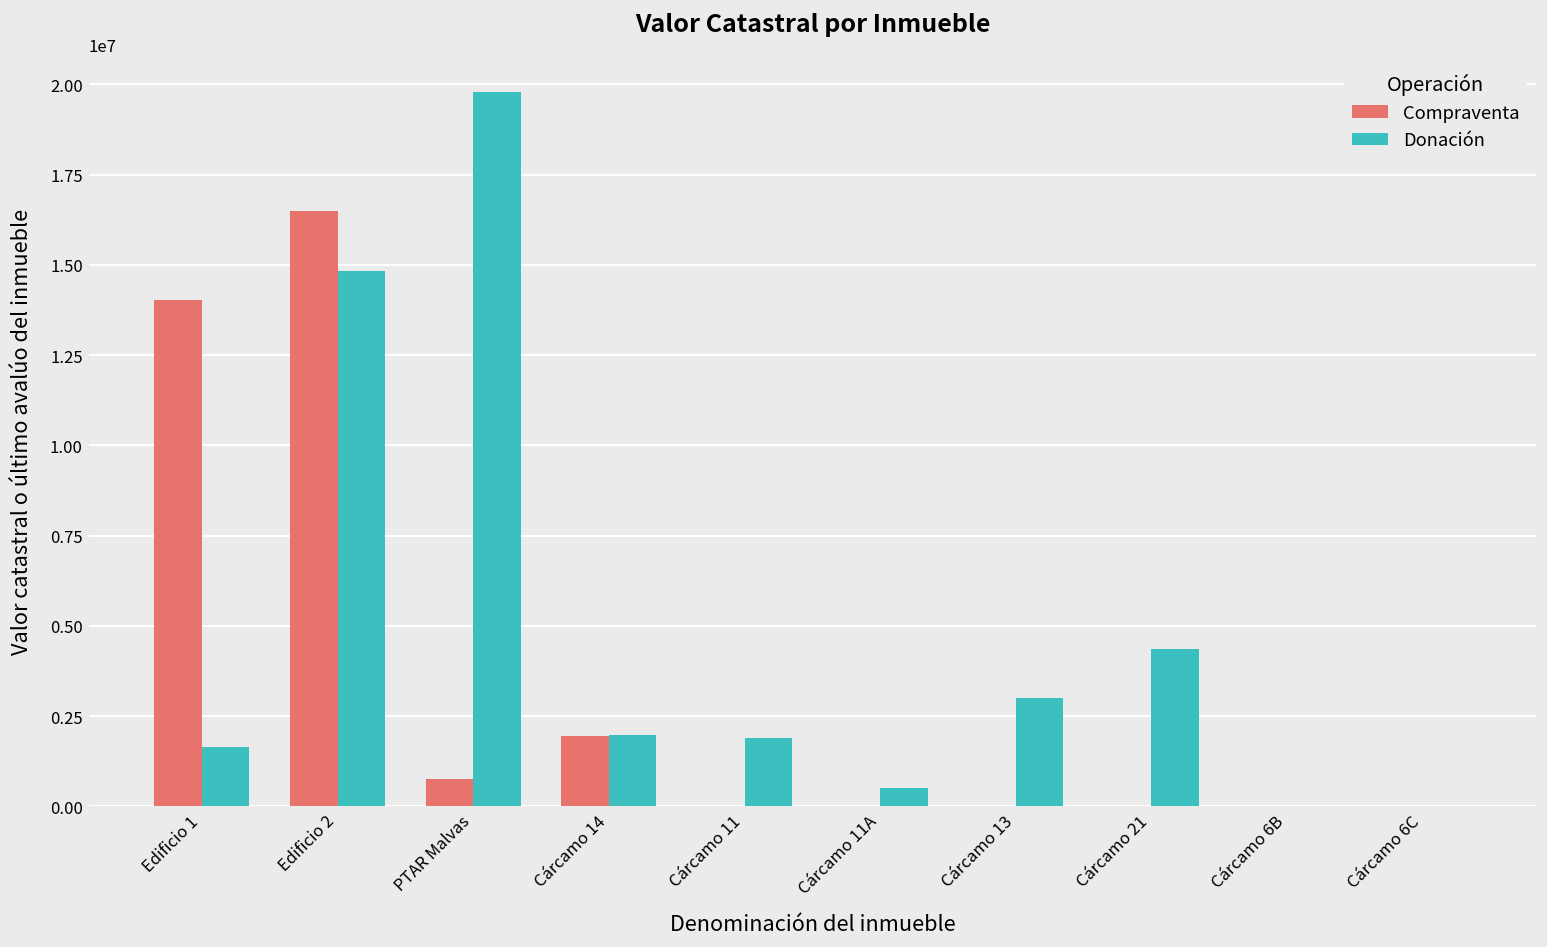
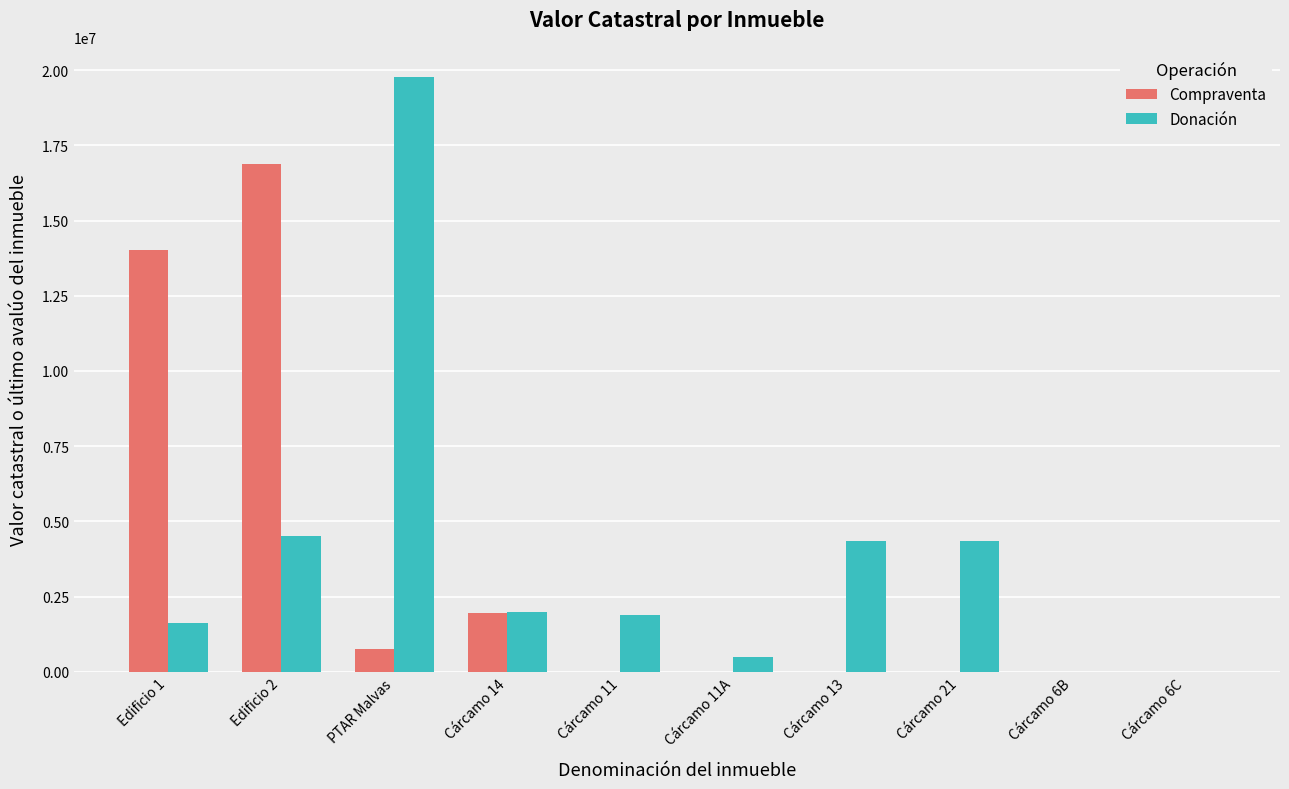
  {
    "Compraventa": {
      "Edificio 1": 14000000,
-     "Edificio 2": 16500000,
+     "Edificio 2": 16900000,
      "PTAR Malvas": 800000,
      "Cárcamo 14": 2000000,
      "Cárcamo 11": 0,
      "Cárcamo 11A": 0,
      "Cárcamo 13": 0,
      "Cárcamo 21": 0,
      "Cárcamo 6B": 0,
      "Cárcamo 6C": 0
    },
    "Donación": {
      "Edificio 1": 1600000,
-     "Edificio 2": 14800000,
+     "Edificio 2": 4500000,
      "PTAR Malvas": 19800000,
      "Cárcamo 14": 2000000,
      "Cárcamo 11": 1900000,
      "Cárcamo 11A": 500000,
-     "Cárcamo 13": 3000000,
+     "Cárcamo 13": 4300000,
      "Cárcamo 21": 4400000,
      "Cárcamo 6B": 0,
      "Cárcamo 6C": 0
    }
  }
